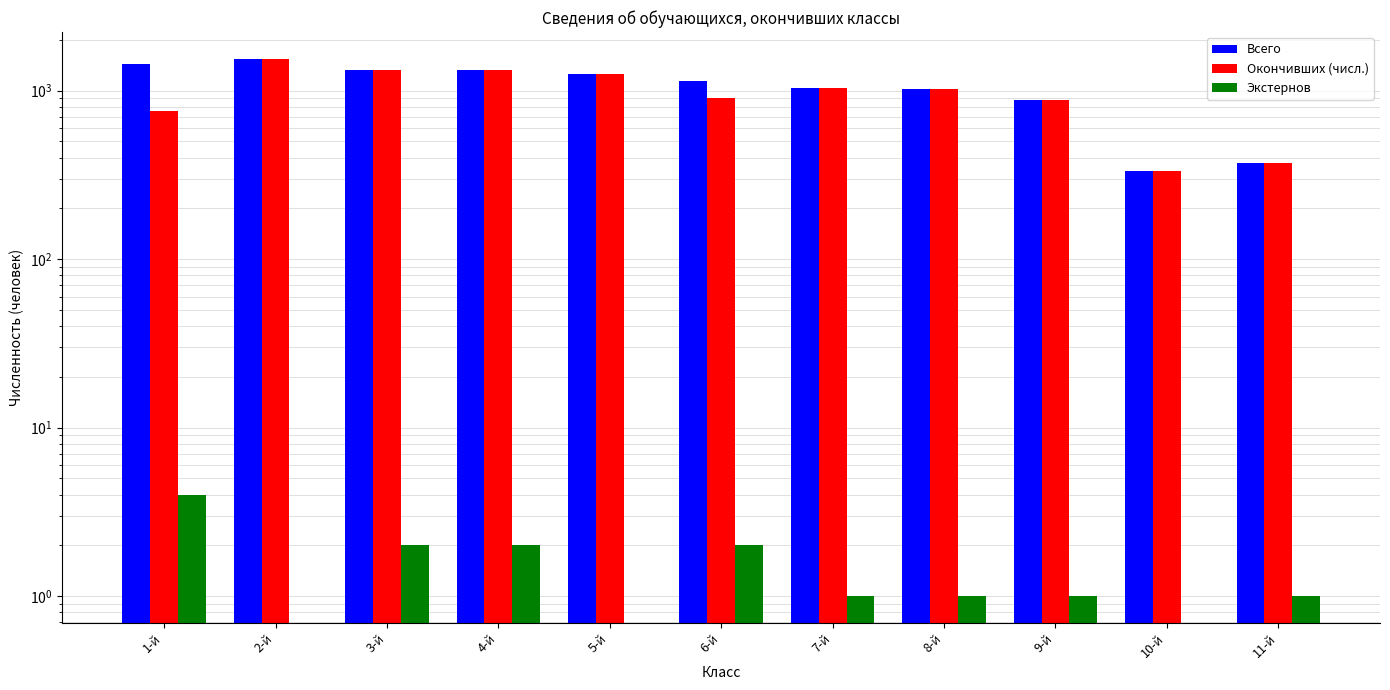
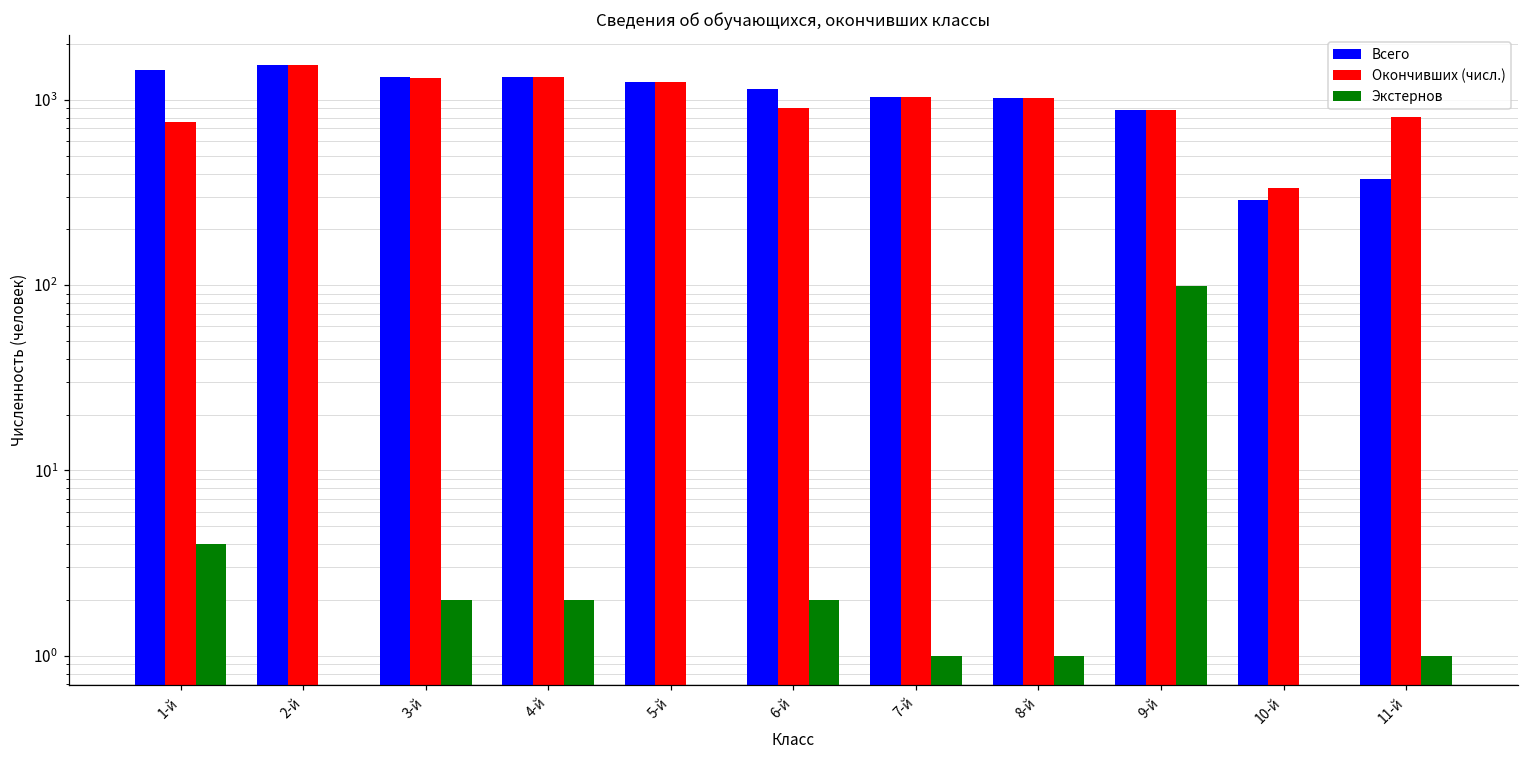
  {
    "Всего": {
      "1-й": 1500,
      "2-й": 1500,
      "3-й": 1300,
      "4-й": 1300,
      "5-й": 1300,
      "6-й": 1100,
      "7-й": 1000,
      "8-й": 1000,
      "9-й": 900,
-     "10-й": 330,
+     "10-й": 290,
      "11-й": 370
    },
    "Окончивших (числ.)": {
      "1-й": 800,
      "2-й": 1500,
      "3-й": 1300,
      "4-й": 1300,
      "5-й": 1300,
      "6-й": 900,
      "7-й": 1000,
      "8-й": 1000,
      "9-й": 900,
      "10-й": 330,
-     "11-й": 370
+     "11-й": 800
    },
    "Экстернов": {
      "1-й": 4,
      "3-й": 2,
      "4-й": 2,
      "6-й": 2,
      "7-й": 1,
      "8-й": 1,
-     "9-й": 1,
+     "9-й": 100,
      "11-й": 1
    }
  }
